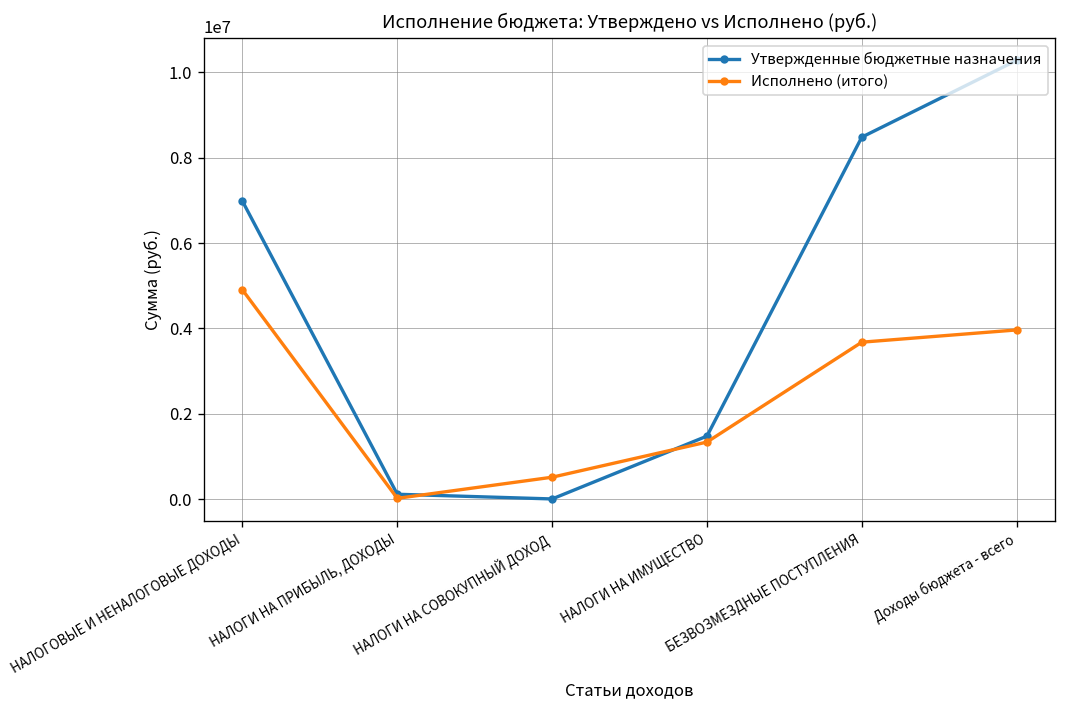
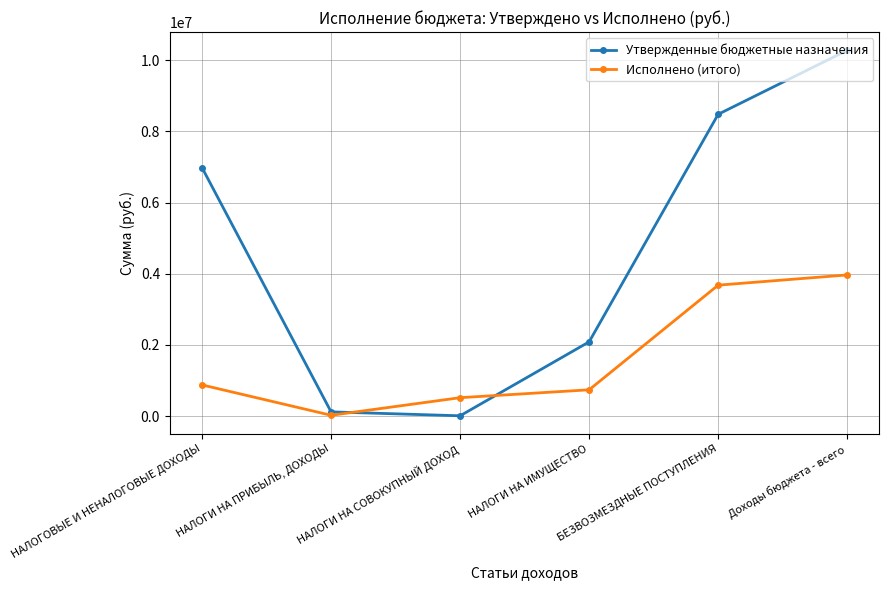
  {
    "Утвержденные бюджетные назначения": {
      "НАЛОГОВЫЕ И НЕНАЛОГОВЫЕ ДОХОДЫ": 7000000,
      "НАЛОГИ НА ПРИБЫЛЬ, ДОХОДЫ": 100000,
      "НАЛОГИ НА СОВОКУПНЫЙ ДОХОД": 0,
-     "НАЛОГИ НА ИМУЩЕСТВО": 1500000,
+     "НАЛОГИ НА ИМУЩЕСТВО": 2100000,
      "БЕЗВОЗМЕЗДНЫЕ ПОСТУПЛЕНИЯ": 8500000
    },
    "Исполнено (итого)": {
-     "НАЛОГОВЫЕ И НЕНАЛОГОВЫЕ ДОХОДЫ": 4900000,
+     "НАЛОГОВЫЕ И НЕНАЛОГОВЫЕ ДОХОДЫ": 900000,
      "НАЛОГИ НА ПРИБЫЛЬ, ДОХОДЫ": 0,
      "НАЛОГИ НА СОВОКУПНЫЙ ДОХОД": 500000,
-     "НАЛОГИ НА ИМУЩЕСТВО": 1300000,
+     "НАЛОГИ НА ИМУЩЕСТВО": 700000,
      "БЕЗВОЗМЕЗДНЫЕ ПОСТУПЛЕНИЯ": 3700000,
      "Доходы бюджета - всего": 4000000
    }
  }
